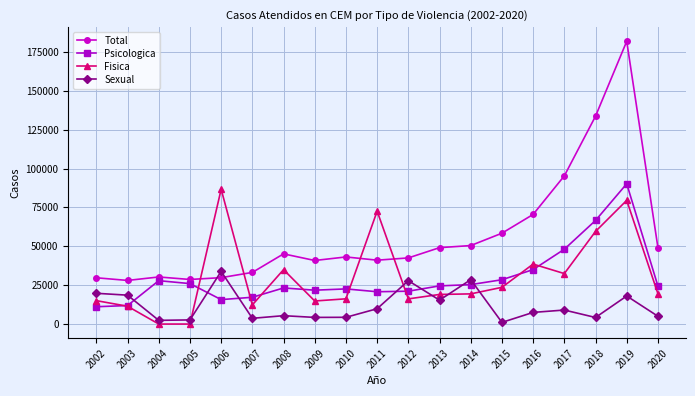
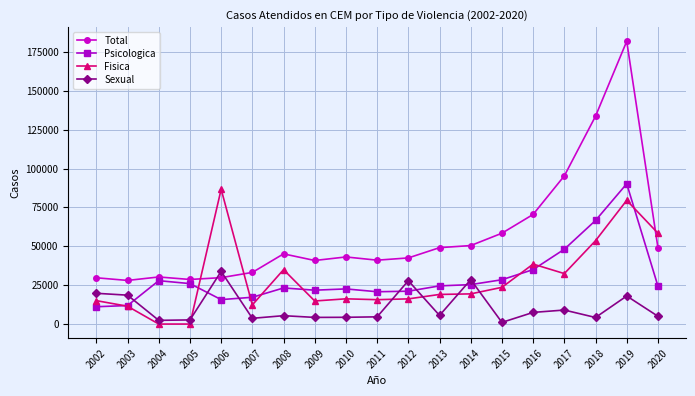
  {
    "Fisica": {
      "2002": 15000,
      "2004": 0,
      "2005": 0,
      "2006": 87000,
      "2007": 12000,
      "2008": 35000,
      "2009": 15000,
      "2010": 16000,
-     "2011": 73000,
+     "2011": 16000,
      "2012": 16000,
      "2013": 19000,
      "2014": 19000,
      "2015": 24000,
      "2016": 39000,
      "2017": 32000,
-     "2018": 60000,
+     "2018": 54000,
      "2019": 80000,
-     "2020": 20000
+     "2020": 58000
    },
    "Sexual": {
      "2002": 20000,
      "2003": 19000,
      "2004": 2000,
      "2005": 3000,
      "2006": 34000,
      "2007": 4000,
      "2008": 5000,
      "2009": 4000,
      "2010": 4000,
-     "2011": 10000,
+     "2011": 5000,
      "2012": 28000,
-     "2013": 15000,
+     "2013": 6000,
      "2014": 29000,
      "2015": 1000,
      "2016": 7000,
      "2017": 9000,
      "2018": 4000,
      "2019": 18000,
      "2020": 5000
    }
  }
